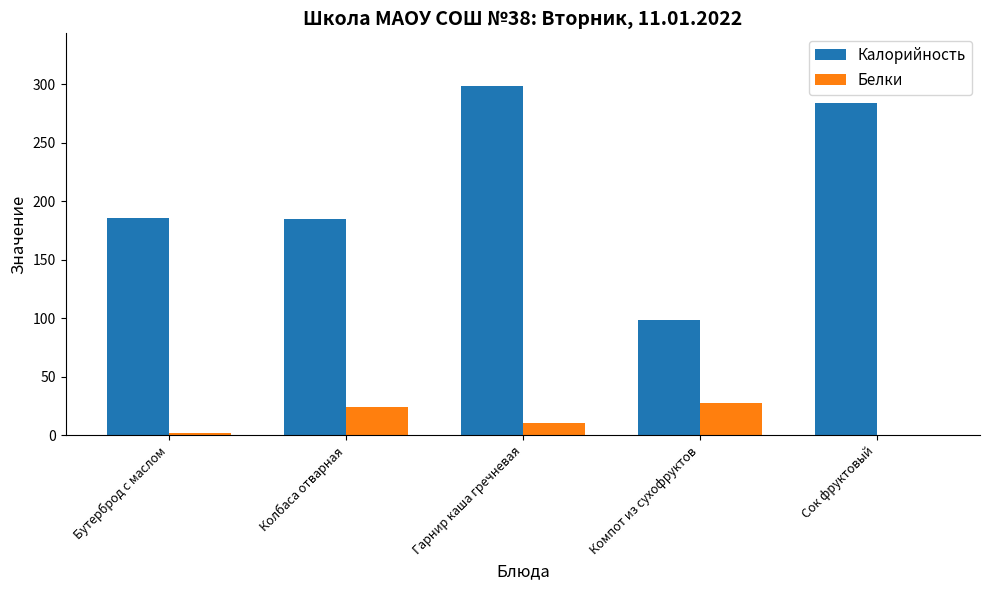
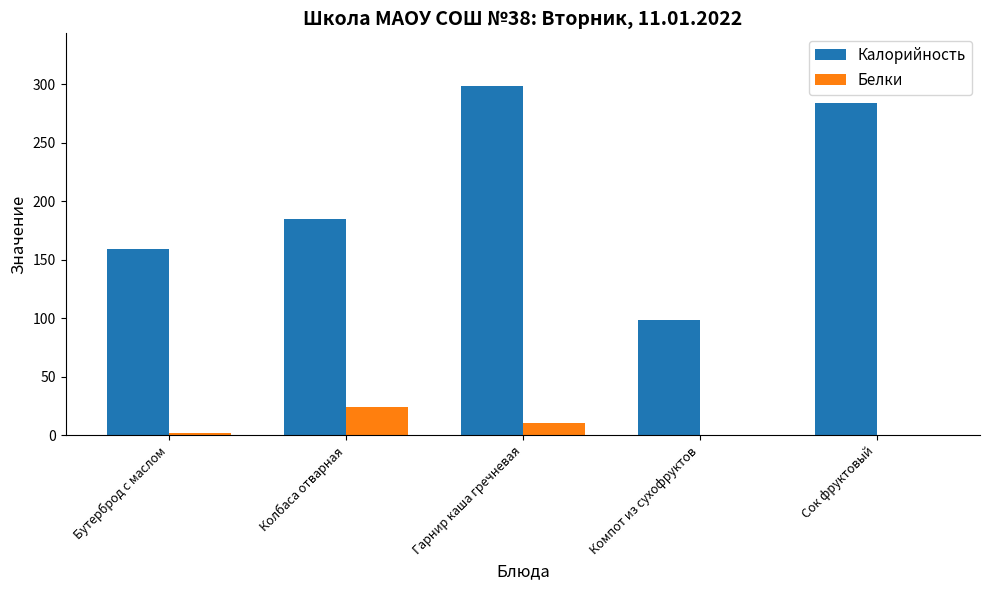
  {
    "Калорийность": {
-     "Бутерброд с маслом": 186,
+     "Бутерброд с маслом": 159,
      "Колбаса отварная": 185,
      "Гарнир каша гречневая": 299,
      "Компот из сухофруктов": 99,
      "Сок фруктовый": 284
    },
    "Белки": {
      "Бутерброд с маслом": 2,
      "Колбаса отварная": 24,
      "Гарнир каша гречневая": 11,
-     "Компот из сухофруктов": 27,
+     "Компот из сухофруктов": 1,
      "Сок фруктовый": 0
    }
  }
